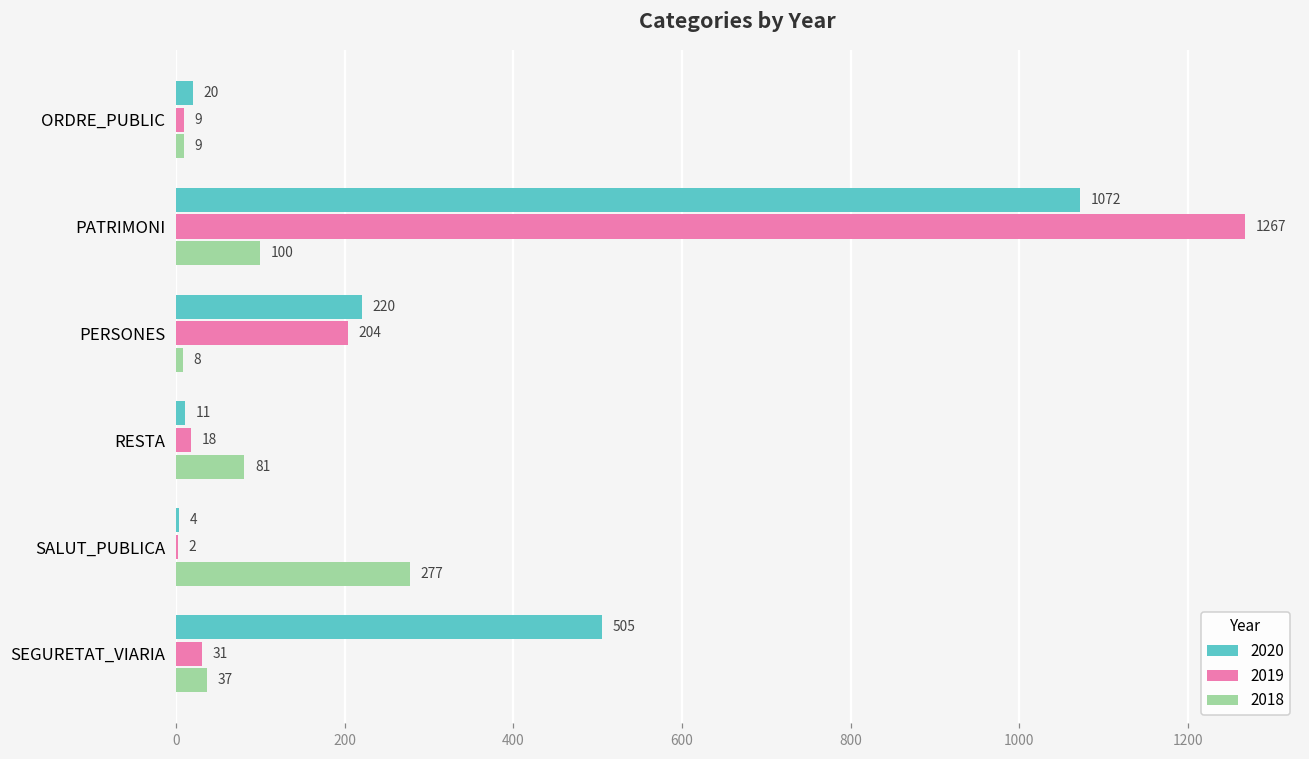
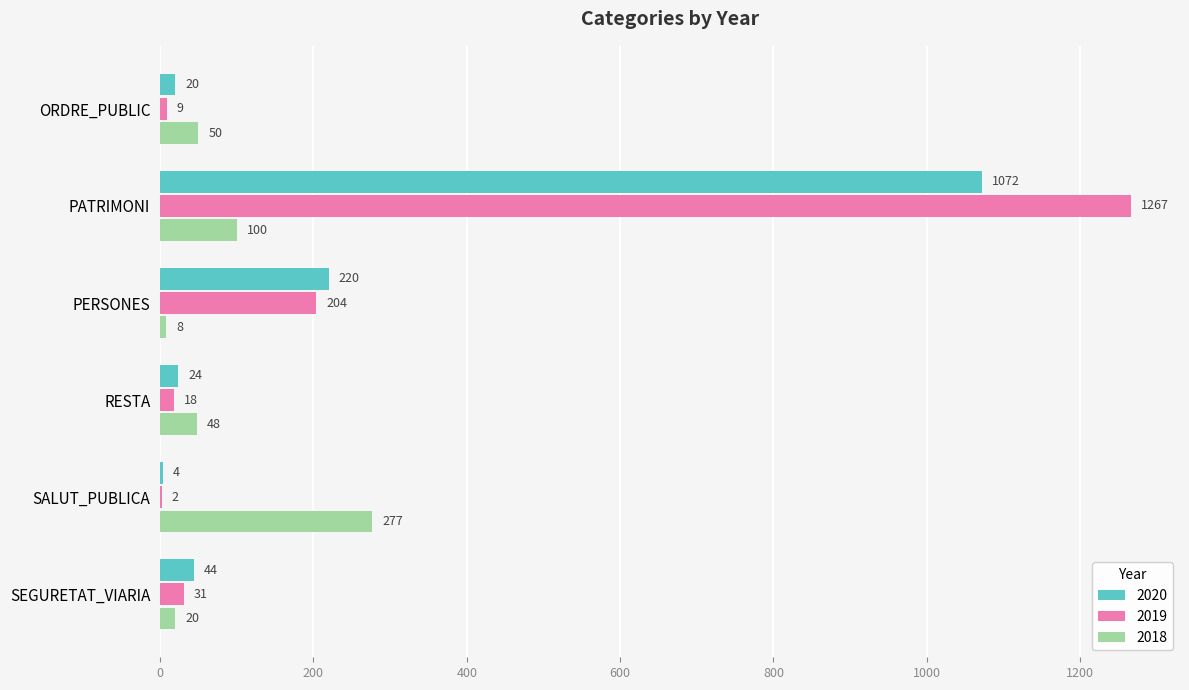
  {
    "2020": {
      "ORDRE_PUBLIC": 20,
      "PATRIMONI": 1072,
      "PERSONES": 220,
-     "RESTA": 11,
+     "RESTA": 24,
      "SALUT_PUBLICA": 4,
-     "SEGURETAT_VIARIA": 505
+     "SEGURETAT_VIARIA": 44
    },
    "2019": {
      "ORDRE_PUBLIC": 9,
      "PATRIMONI": 1267,
      "PERSONES": 204,
      "RESTA": 18,
      "SALUT_PUBLICA": 2,
      "SEGURETAT_VIARIA": 31
    },
    "2018": {
-     "ORDRE_PUBLIC": 9,
+     "ORDRE_PUBLIC": 50,
      "PATRIMONI": 100,
      "PERSONES": 8,
-     "RESTA": 81,
+     "RESTA": 48,
      "SALUT_PUBLICA": 277,
-     "SEGURETAT_VIARIA": 37
+     "SEGURETAT_VIARIA": 20
    }
  }
